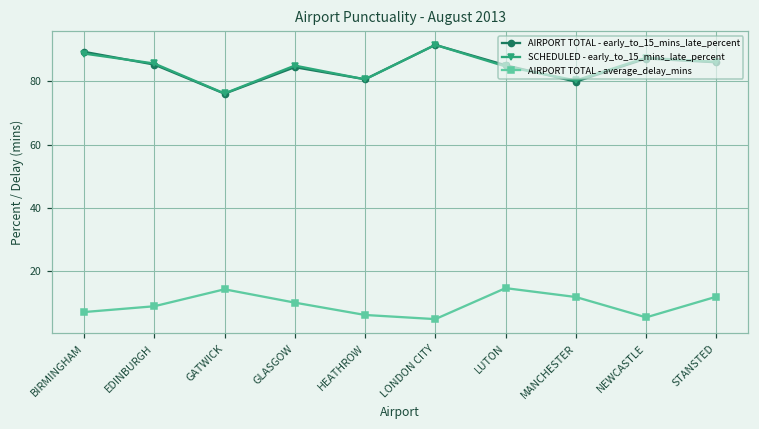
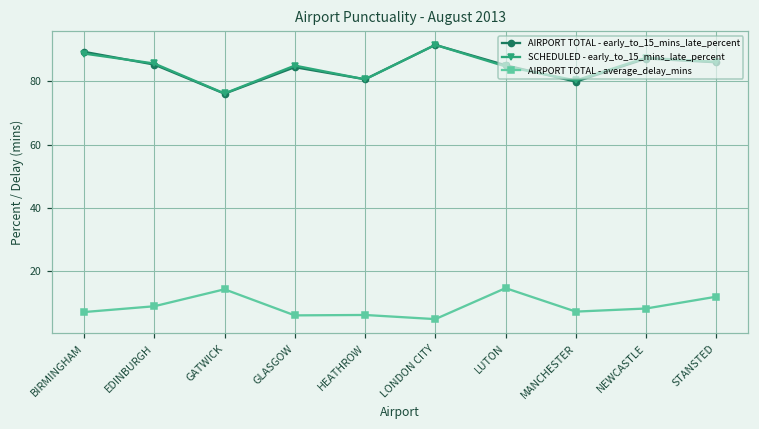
  {
    "AIRPORT TOTAL - average_delay_mins": {
      "BIRMINGHAM": 7,
      "EDINBURGH": 9,
      "GATWICK": 14,
-     "GLASGOW": 10,
+     "GLASGOW": 6,
      "HEATHROW": 6,
      "LONDON CITY": 5,
      "LUTON": 15,
-     "MANCHESTER": 12,
-     "NEWCASTLE": 5,
+     "MANCHESTER": 7,
+     "NEWCASTLE": 8,
      "STANSTED": 12
    }
  }
